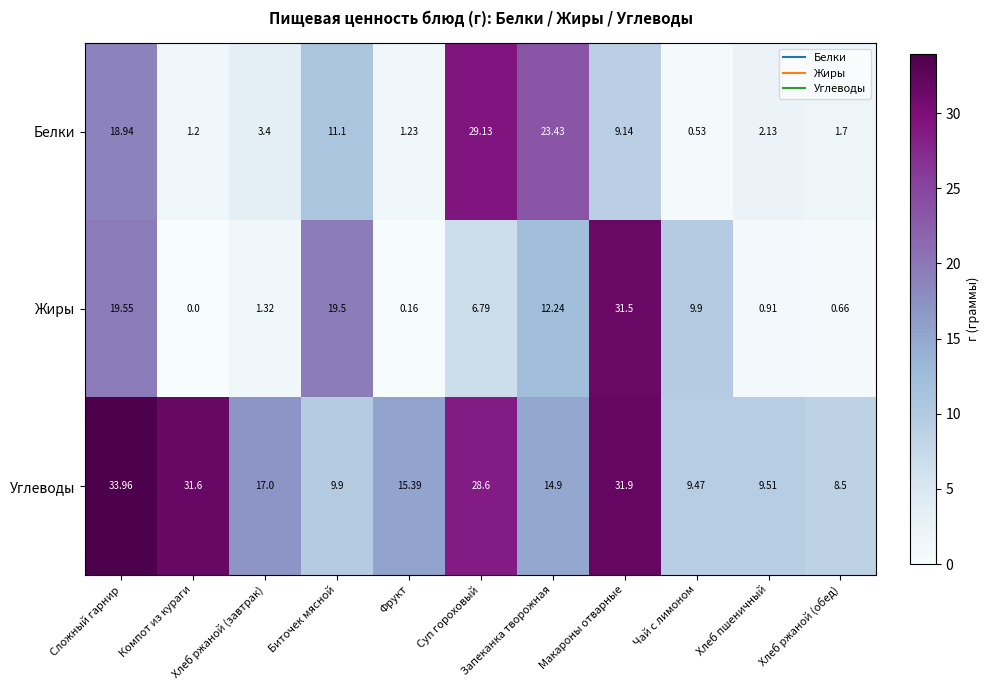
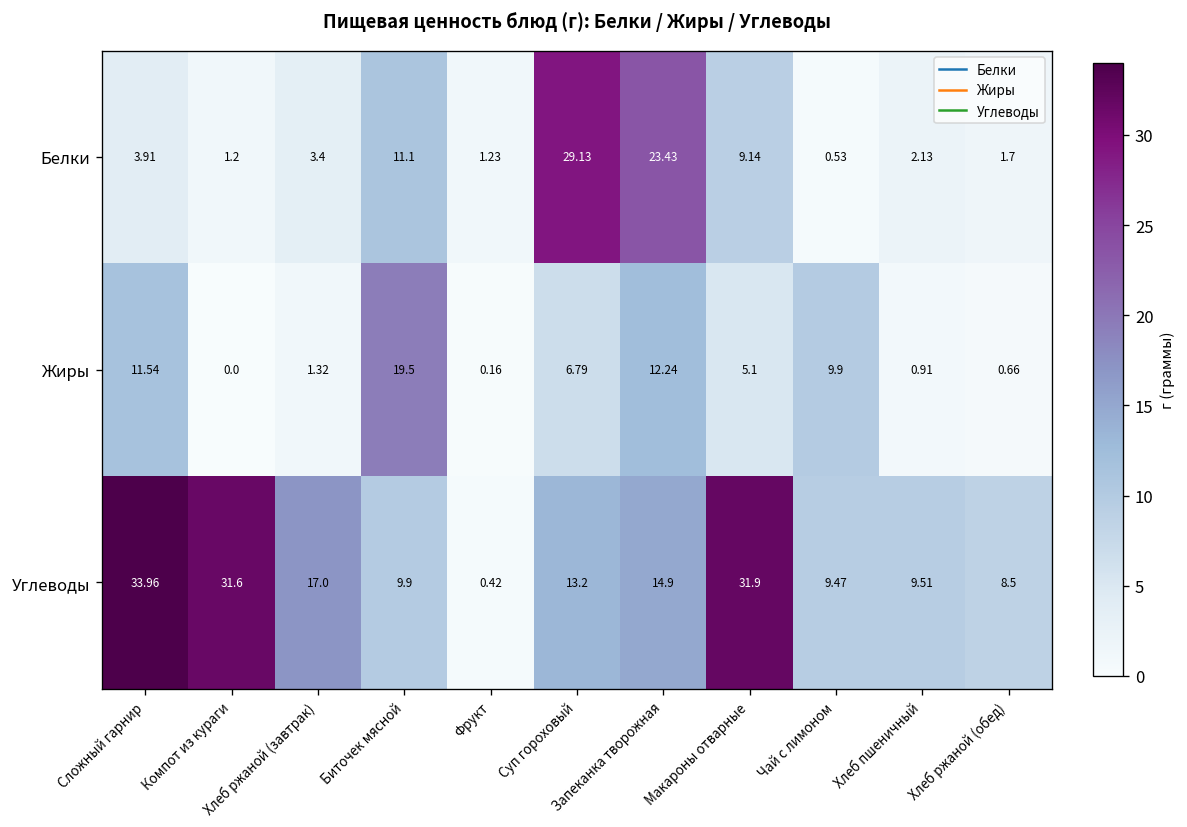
  {
    "Белки": {
-     "Сложный гарнир": 18.94,
+     "Сложный гарнир": 3.91,
      "Компот из кураги": 1.2,
      "Хлеб ржаной (завтрак)": 3.4,
      "Биточек мясной": 11.1,
      "Фрукт": 1.23,
      "Суп гороховый": 29.13,
      "Запеканка творожная": 23.43,
      "Макароны отварные": 9.14,
      "Чай с лимоном": 0.53,
      "Хлеб пшеничный": 2.13,
      "Хлеб ржаной (обед)": 1.7
    },
    "Жиры": {
-     "Сложный гарнир": 19.55,
+     "Сложный гарнир": 11.54,
      "Компот из кураги": 0.0,
      "Хлеб ржаной (завтрак)": 1.32,
      "Биточек мясной": 19.5,
      "Фрукт": 0.16,
      "Суп гороховый": 6.79,
      "Запеканка творожная": 12.24,
-     "Макароны отварные": 31.5,
+     "Макароны отварные": 5.1,
      "Чай с лимоном": 9.9,
      "Хлеб пшеничный": 0.91,
      "Хлеб ржаной (обед)": 0.66
    },
    "Углеводы": {
      "Сложный гарнир": 33.96,
      "Компот из кураги": 31.6,
      "Хлеб ржаной (завтрак)": 17.0,
      "Биточек мясной": 9.9,
-     "Фрукт": 15.39,
-     "Суп гороховый": 28.6,
+     "Фрукт": 0.42,
+     "Суп гороховый": 13.2,
      "Запеканка творожная": 14.9,
      "Макароны отварные": 31.9,
      "Чай с лимоном": 9.47,
      "Хлеб пшеничный": 9.51,
      "Хлеб ржаной (обед)": 8.5
    }
  }
